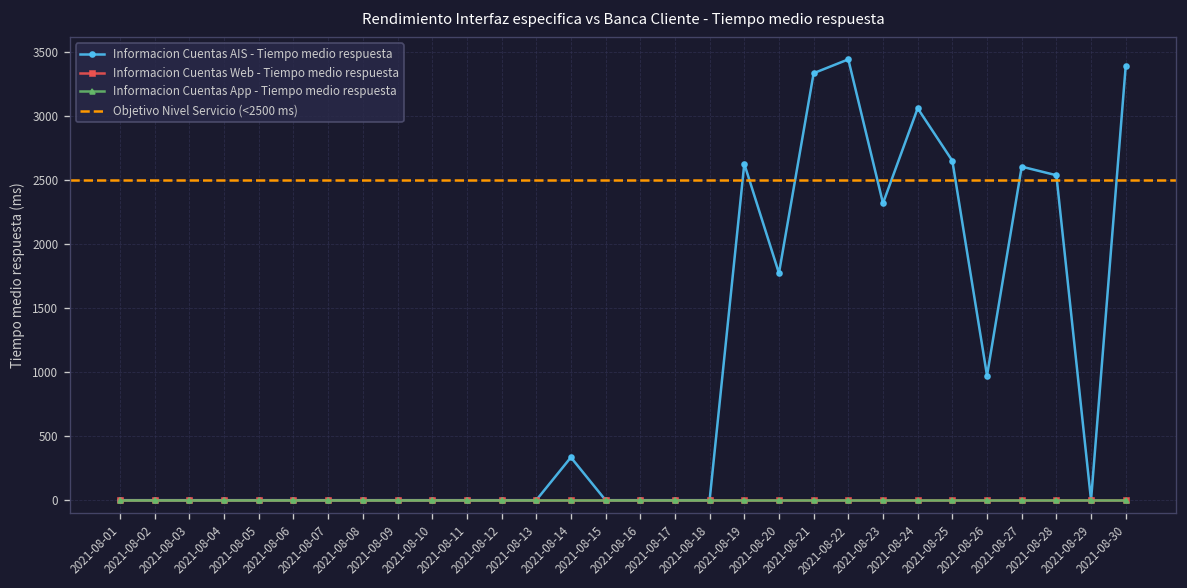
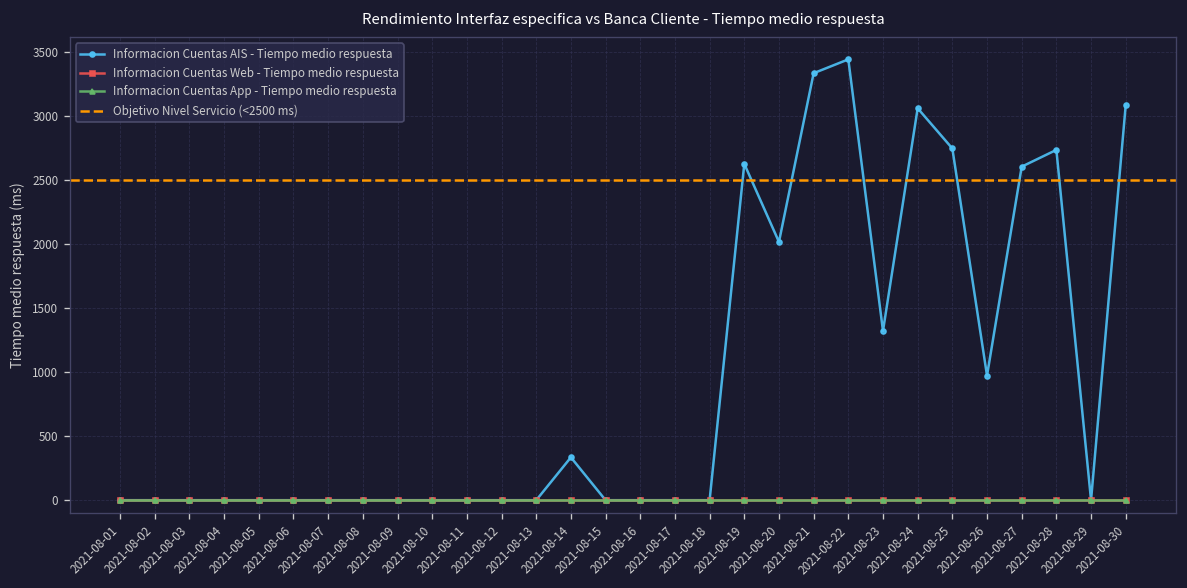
  {
    "Informacion Cuentas AIS - Tiempo medio respuesta": {
      "2021-08-14": 330,
      "2021-08-19": 2630,
-     "2021-08-20": 1770,
+     "2021-08-20": 2020,
      "2021-08-21": 3340,
      "2021-08-22": 3440,
-     "2021-08-23": 2320,
+     "2021-08-23": 1320,
      "2021-08-24": 3060,
-     "2021-08-25": 2650,
+     "2021-08-25": 2750,
      "2021-08-26": 970,
      "2021-08-27": 2610,
-     "2021-08-28": 2540,
-     "2021-08-30": 3390
+     "2021-08-28": 2740,
+     "2021-08-30": 3090
    },
    "Informacion Cuentas App - Tiempo medio respuesta": {
      "2021-08-14": 0,
      "2021-08-19": 0,
      "2021-08-20": 0,
      "2021-08-21": 0,
      "2021-08-22": 0,
      "2021-08-23": 0,
      "2021-08-24": 0,
      "2021-08-25": 0,
      "2021-08-26": 0,
      "2021-08-27": 0,
      "2021-08-28": 0,
      "2021-08-30": 0
    }
  }
